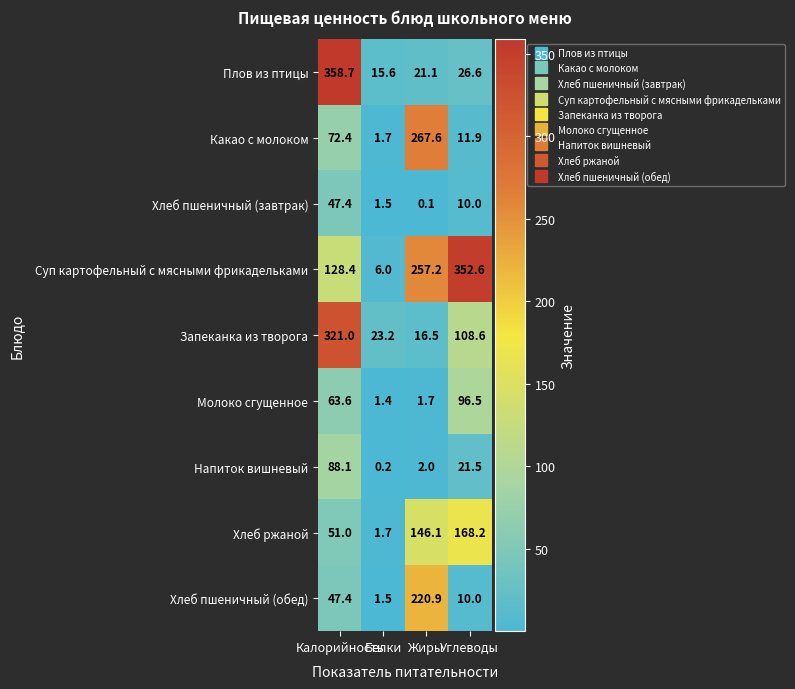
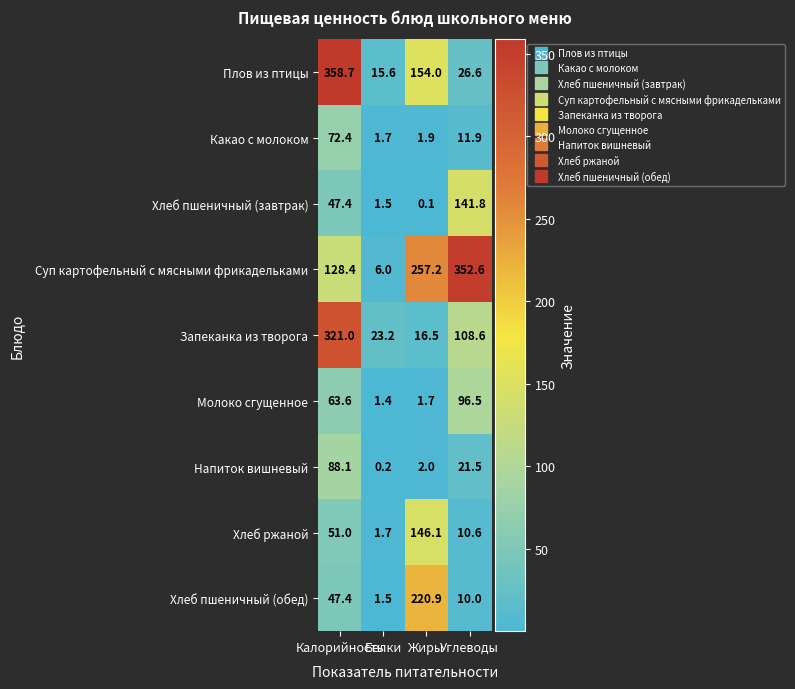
  {
    "Плов из птицы": {
-     "Жиры": 21.1,
+     "Жиры": 154.0,
      "Углеводы": 26.6
    },
    "Какао с молоком": {
-     "Жиры": 267.6,
+     "Жиры": 1.9,
      "Углеводы": 11.9
    },
    "Хлеб пшеничный (завтрак)": {
      "Жиры": 0.1,
-     "Углеводы": 10.0
+     "Углеводы": 141.8
    },
    "Суп картофельный с мясными фрикадельками": {
      "Жиры": 257.2,
      "Углеводы": 352.6
    },
    "Запеканка из творога": {
      "Жиры": 16.5,
      "Углеводы": 108.6
    },
    "Молоко сгущенное": {
      "Жиры": 1.7,
      "Углеводы": 96.5
    },
    "Напиток вишневый": {
      "Жиры": 2.0,
      "Углеводы": 21.5
    },
    "Хлеб ржаной": {
      "Жиры": 146.1,
-     "Углеводы": 168.2
+     "Углеводы": 10.6
    },
    "Хлеб пшеничный (обед)": {
      "Жиры": 220.9,
      "Углеводы": 10.0
    }
  }
